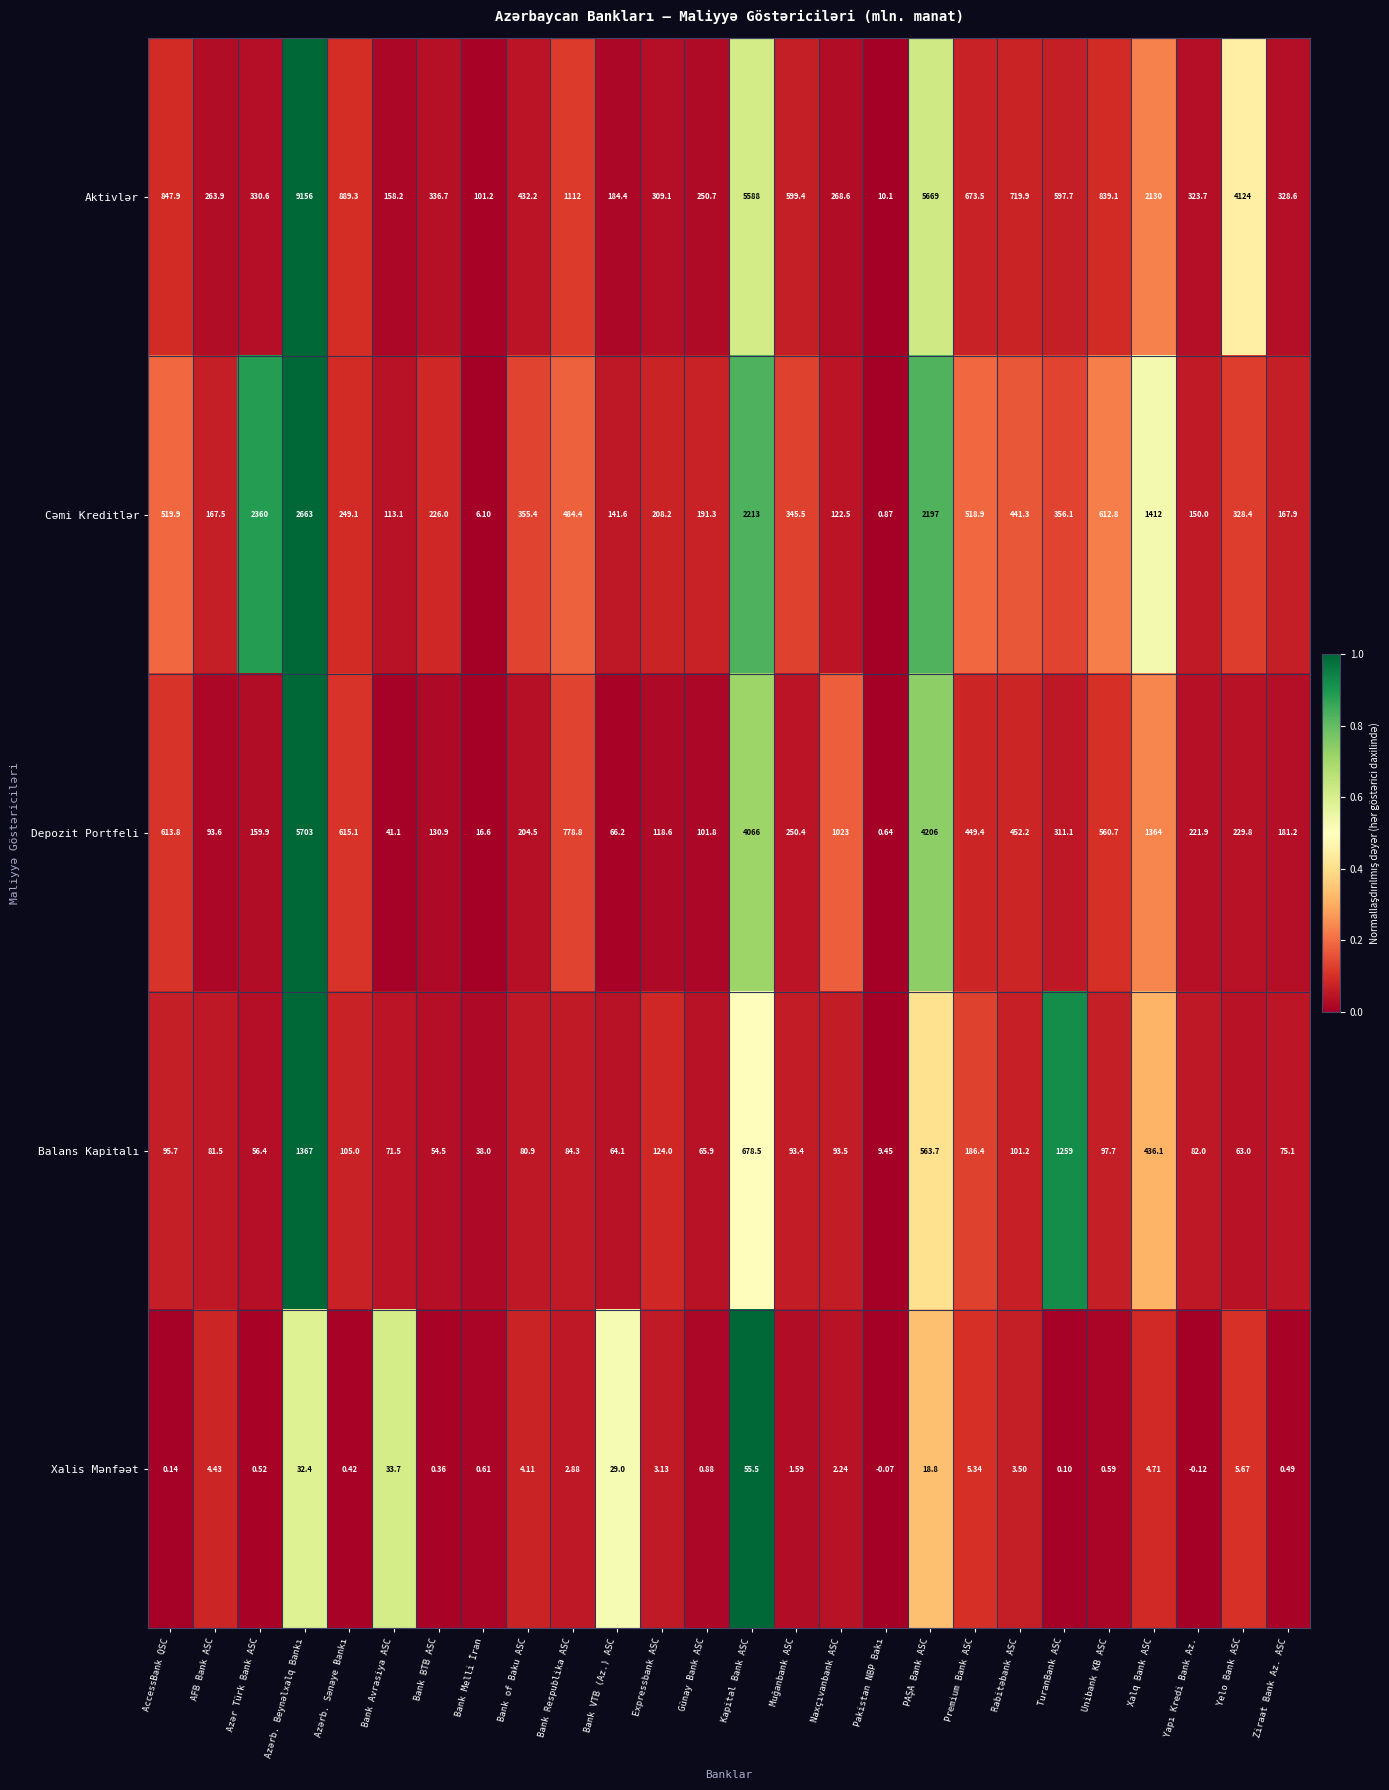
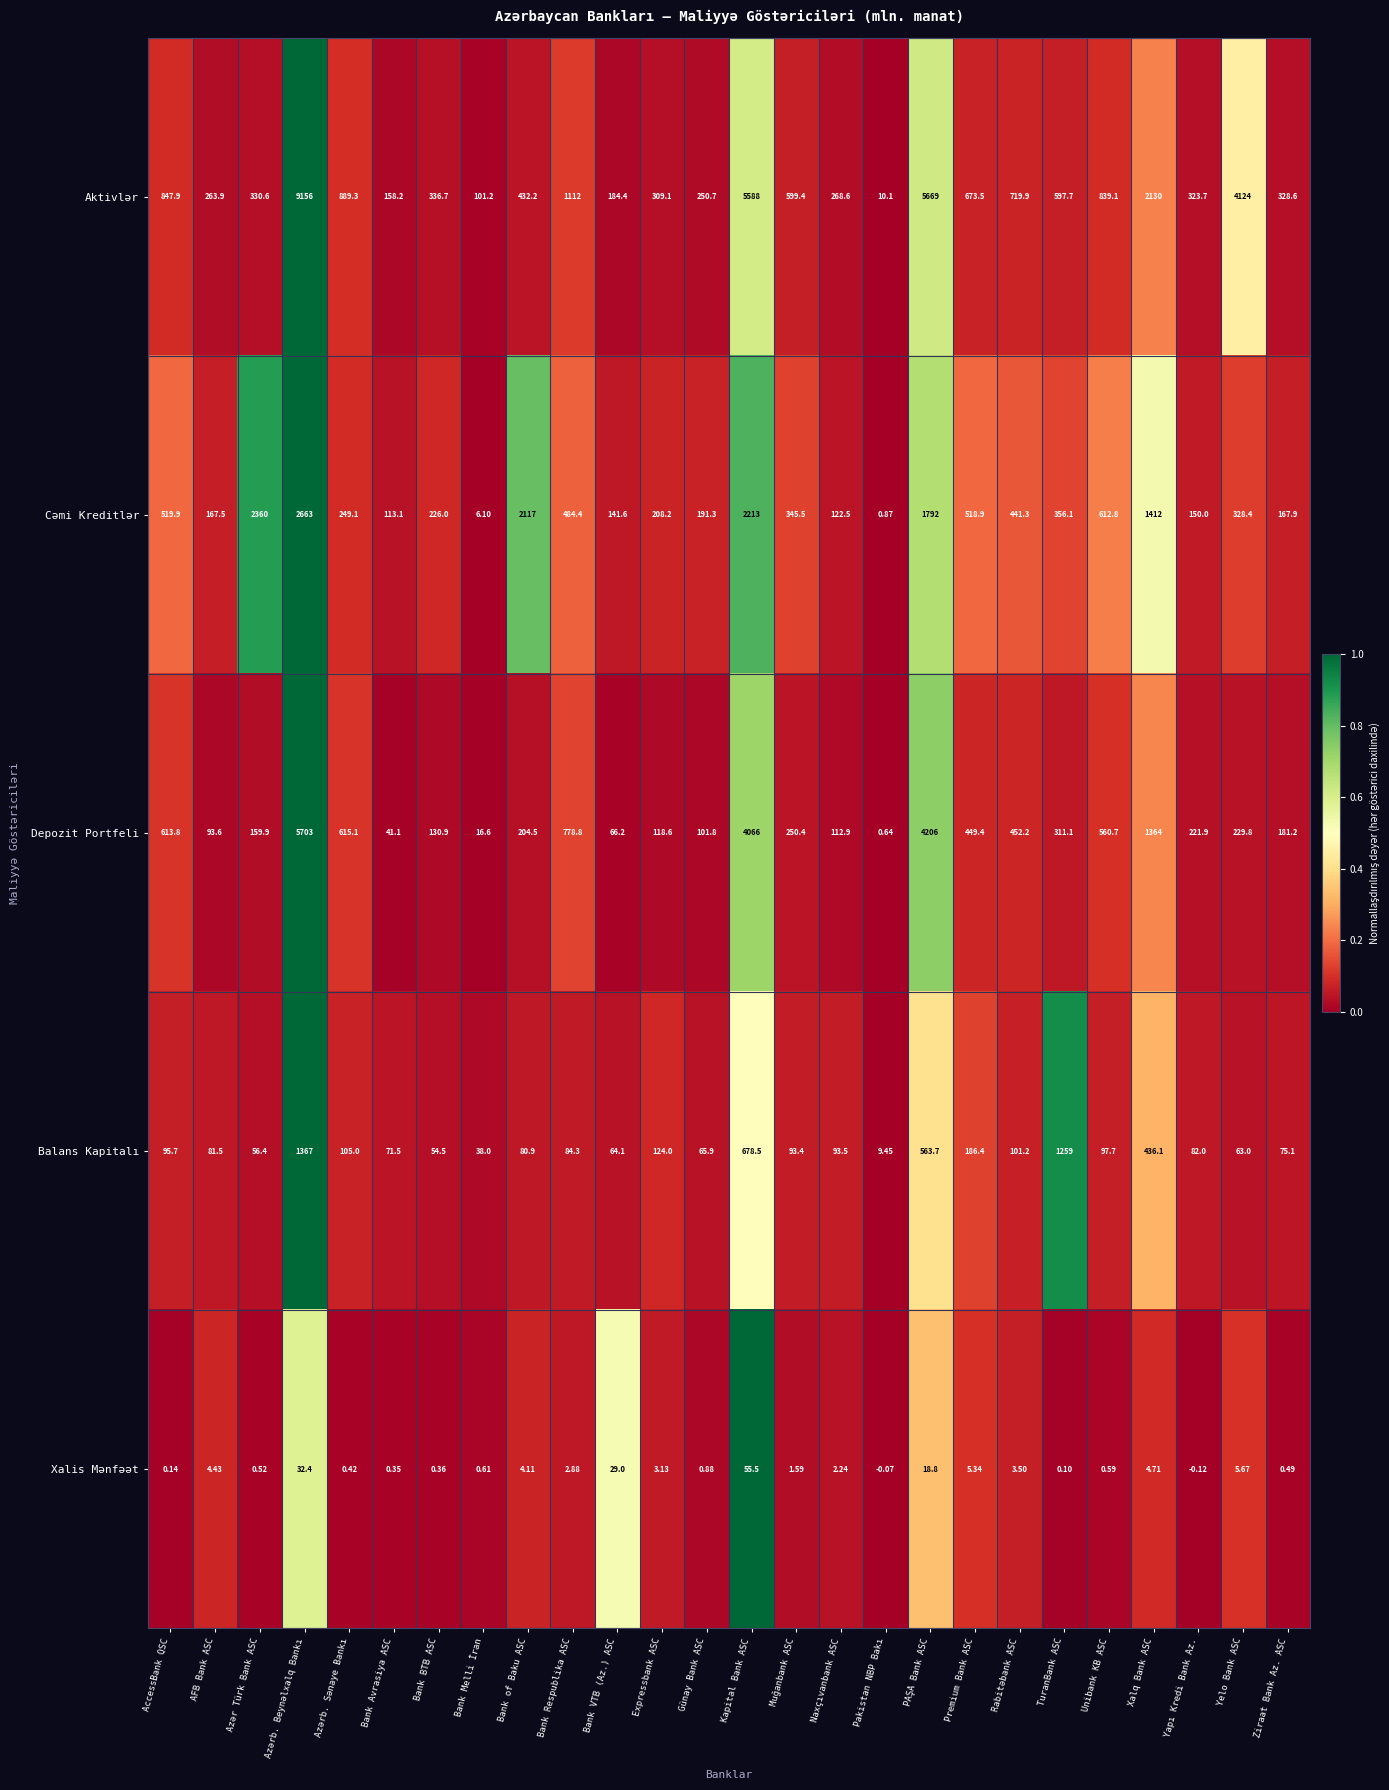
  {
    "Aktivlər": {
      "AccessBank QSC": 847.9,
      "AFB Bank ASC": 263.9,
      "Azər Türk Bank ASC": 330.6,
      "Azərb. Beynəlxalq Bankı": 9156,
      "Azərb. Sənaye Bankı": 889.3,
      "Bank Avrasiya ASC": 158.2,
      "Bank BTB ASC": 336.7,
      "Bank Melli İran": 101.2,
      "Bank of Baku ASC": 432.2,
      "Bank Respublika ASC": 1112,
      "Bank VTB (Az.) ASC": 184.4,
      "Expressbank ASC": 309.1,
      "Günay Bank ASC": 250.7,
      "Kapital Bank ASC": 5588,
      "Muğanbank ASC": 599.4,
      "Naxçıvanbank ASC": 268.6,
      "Pakistan NBP Bakı": 10.1,
      "PAŞA Bank ASC": 5669,
      "Premium Bank ASC": 673.5,
      "Rabitəbank ASC": 719.9,
      "TuranBank ASC": 597.7,
      "Unibank KB ASC": 839.1,
      "Xalq Bank ASC": 2130,
      "Yapı Kredi Bank Az.": 323.7,
      "Yelo Bank ASC": 4124,
      "Ziraat Bank Az. ASC": 328.6
    },
    "Cəmi Kreditlər": {
      "AccessBank QSC": 519.9,
      "AFB Bank ASC": 167.5,
      "Azər Türk Bank ASC": 2360,
      "Azərb. Beynəlxalq Bankı": 2663,
      "Azərb. Sənaye Bankı": 249.1,
      "Bank Avrasiya ASC": 113.1,
      "Bank BTB ASC": 226.0,
      "Bank Melli İran": 6.10,
-     "Bank of Baku ASC": 355.4,
+     "Bank of Baku ASC": 2117,
      "Bank Respublika ASC": 484.4,
      "Bank VTB (Az.) ASC": 141.6,
      "Expressbank ASC": 208.2,
      "Günay Bank ASC": 191.3,
      "Kapital Bank ASC": 2213,
      "Muğanbank ASC": 345.5,
      "Naxçıvanbank ASC": 122.5,
      "Pakistan NBP Bakı": 0.87,
-     "PAŞA Bank ASC": 2197,
+     "PAŞA Bank ASC": 1792,
      "Premium Bank ASC": 518.9,
      "Rabitəbank ASC": 441.3,
      "TuranBank ASC": 356.1,
      "Unibank KB ASC": 612.8,
      "Xalq Bank ASC": 1412,
      "Yapı Kredi Bank Az.": 150.0,
      "Yelo Bank ASC": 328.4,
      "Ziraat Bank Az. ASC": 167.9
    },
    "Depozit Portfeli": {
      "AccessBank QSC": 613.8,
      "AFB Bank ASC": 93.6,
      "Azər Türk Bank ASC": 159.9,
      "Azərb. Beynəlxalq Bankı": 5703,
      "Azərb. Sənaye Bankı": 615.1,
      "Bank Avrasiya ASC": 41.1,
      "Bank BTB ASC": 130.9,
      "Bank Melli İran": 16.6,
      "Bank of Baku ASC": 204.5,
      "Bank Respublika ASC": 778.8,
      "Bank VTB (Az.) ASC": 66.2,
      "Expressbank ASC": 118.6,
      "Günay Bank ASC": 101.8,
      "Kapital Bank ASC": 4066,
      "Muğanbank ASC": 250.4,
-     "Naxçıvanbank ASC": 1023,
+     "Naxçıvanbank ASC": 112.9,
      "Pakistan NBP Bakı": 0.64,
      "PAŞA Bank ASC": 4206,
      "Premium Bank ASC": 449.4,
      "Rabitəbank ASC": 452.2,
      "TuranBank ASC": 311.1,
      "Unibank KB ASC": 560.7,
      "Xalq Bank ASC": 1364,
      "Yapı Kredi Bank Az.": 221.9,
      "Yelo Bank ASC": 229.8,
      "Ziraat Bank Az. ASC": 181.2
    },
    "Balans Kapitalı": {
      "AccessBank QSC": 95.7,
      "AFB Bank ASC": 81.5,
      "Azər Türk Bank ASC": 56.4,
      "Azərb. Beynəlxalq Bankı": 1367,
      "Azərb. Sənaye Bankı": 105.0,
      "Bank Avrasiya ASC": 71.5,
      "Bank BTB ASC": 54.5,
      "Bank Melli İran": 38.0,
      "Bank of Baku ASC": 80.9,
      "Bank Respublika ASC": 84.3,
      "Bank VTB (Az.) ASC": 64.1,
      "Expressbank ASC": 124.0,
      "Günay Bank ASC": 65.9,
      "Kapital Bank ASC": 678.5,
      "Muğanbank ASC": 93.4,
      "Naxçıvanbank ASC": 93.5,
      "Pakistan NBP Bakı": 9.45,
      "PAŞA Bank ASC": 563.7,
      "Premium Bank ASC": 186.4,
      "Rabitəbank ASC": 101.2,
      "TuranBank ASC": 1259,
      "Unibank KB ASC": 97.7,
      "Xalq Bank ASC": 436.1,
      "Yapı Kredi Bank Az.": 82.0,
      "Yelo Bank ASC": 63.0,
      "Ziraat Bank Az. ASC": 75.1
    },
    "Xalis Mənfəət": {
      "AccessBank QSC": 0.14,
      "AFB Bank ASC": 4.43,
      "Azər Türk Bank ASC": 0.52,
      "Azərb. Beynəlxalq Bankı": 32.4,
      "Azərb. Sənaye Bankı": 0.42,
-     "Bank Avrasiya ASC": 33.7,
+     "Bank Avrasiya ASC": 0.35,
      "Bank BTB ASC": 0.36,
      "Bank Melli İran": 0.61,
      "Bank of Baku ASC": 4.11,
      "Bank Respublika ASC": 2.88,
      "Bank VTB (Az.) ASC": 29.0,
      "Expressbank ASC": 3.13,
      "Günay Bank ASC": 0.88,
      "Kapital Bank ASC": 55.5,
      "Muğanbank ASC": 1.59,
      "Naxçıvanbank ASC": 2.24,
      "Pakistan NBP Bakı": -0.07,
      "PAŞA Bank ASC": 18.8,
      "Premium Bank ASC": 5.34,
      "Rabitəbank ASC": 3.50,
      "TuranBank ASC": 0.10,
      "Unibank KB ASC": 0.59,
      "Xalq Bank ASC": 4.71,
      "Yapı Kredi Bank Az.": -0.12,
      "Yelo Bank ASC": 5.67,
      "Ziraat Bank Az. ASC": 0.49
    }
  }
